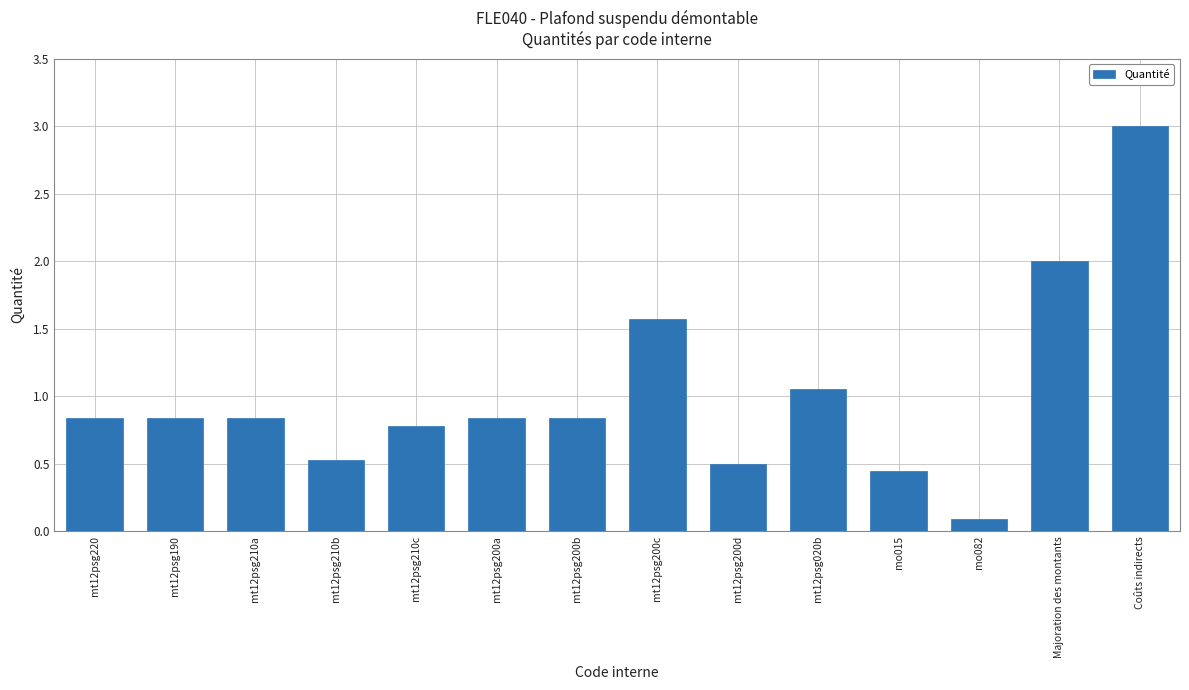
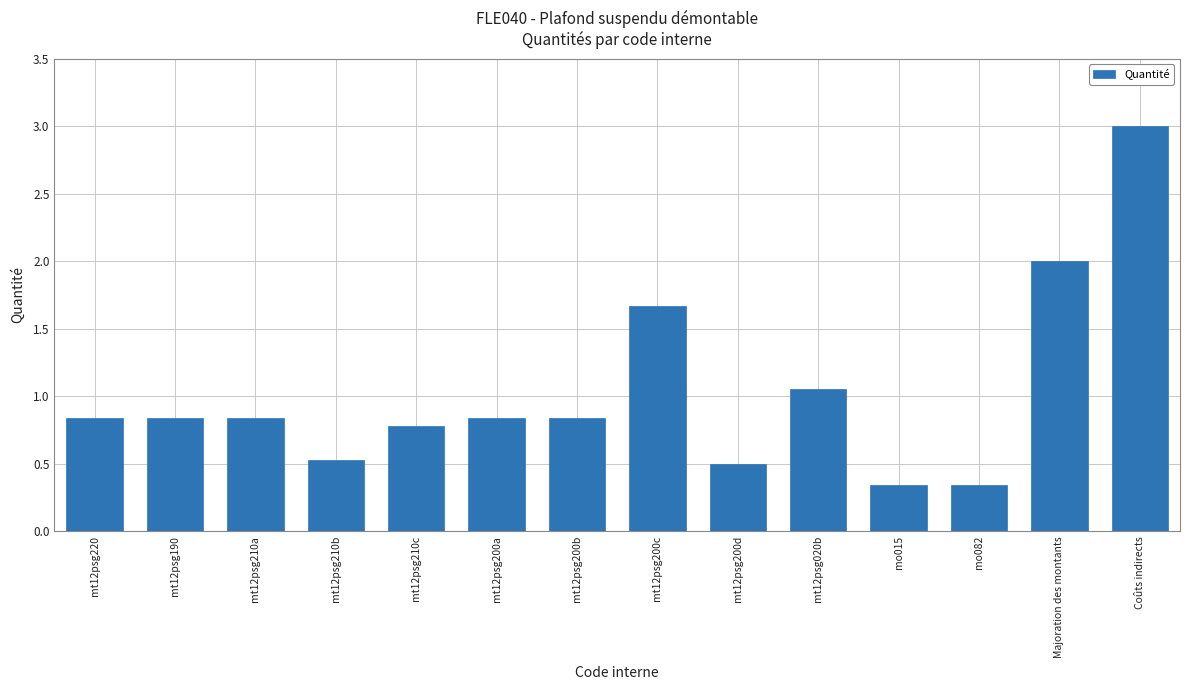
  {
    "mt12psg220": 0.84,
    "mt12psg190": 0.84,
    "mt12psg210a": 0.84,
    "mt12psg210b": 0.53,
    "mt12psg210c": 0.78,
    "mt12psg200a": 0.84,
    "mt12psg200b": 0.84,
-   "mt12psg200c": 1.57,
+   "mt12psg200c": 1.67,
    "mt12psg200d": 0.50,
    "mt12psg020b": 1.05,
-   "mo015": 0.44,
-   "mo082": 0.09,
+   "mo015": 0.34,
+   "mo082": 0.34,
    "Majoration des montants": 2.00,
    "Coûts indirects": 3.00
  }
